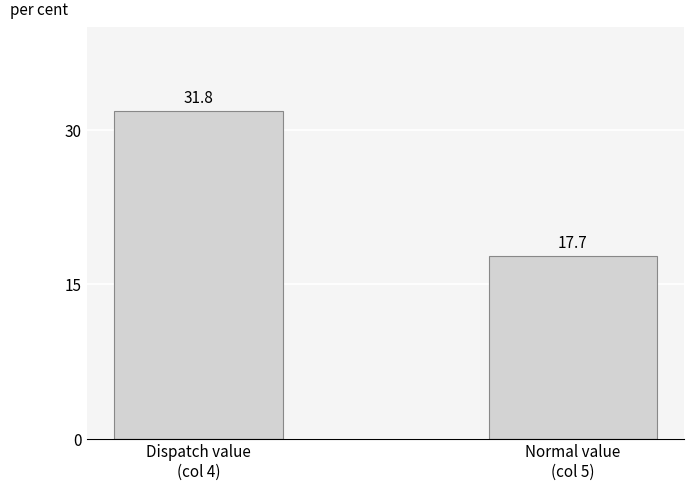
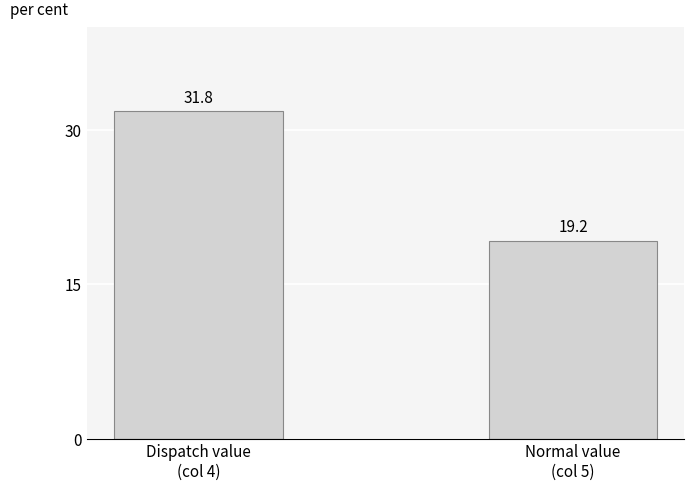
  {
    "Dispatch value (col 4)": 31.8,
-   "Normal value (col 5)": 17.7
+   "Normal value (col 5)": 19.2
  }
